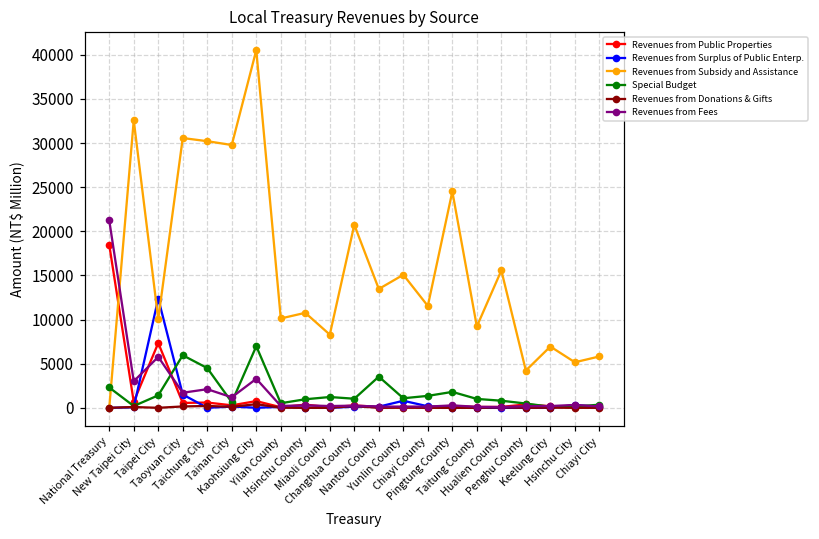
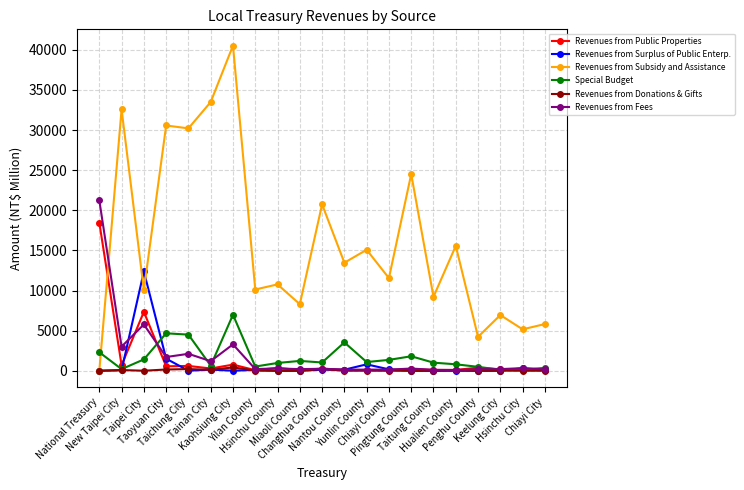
  {
    "Revenues from Public Properties": {
      "National Treasury": 18000,
      "New Taipei City": 1000,
      "Taipei City": 7000,
      "Taoyuan City": 1000,
      "Taichung City": 1000,
      "Kaohsiung City": 1000
    },
    "Revenues from Surplus of Public Enterp.": {
      "Taipei City": 12000,
      "Kaohsiung City": 0
    },
    "Revenues from Subsidy and Assistance": {
      "New Taipei City": 33000,
      "Taipei City": 10000,
      "Taoyuan City": 31000,
      "Taichung City": 30000,
-     "Tainan City": 30000,
+     "Tainan City": 33000,
      "Kaohsiung City": 41000,
      "Yilan County": 10000,
      "Hsinchu County": 11000,
      "Miaoli County": 8000,
      "Changhua County": 21000,
      "Nantou County": 13000,
      "Yunlin County": 15000,
      "Chiayi County": 12000,
      "Pingtung County": 25000,
      "Taitung County": 9000,
      "Hualien County": 16000,
      "Penghu County": 4000,
      "Keelung City": 7000,
      "Hsinchu City": 5000,
      "Chiayi City": 6000
    },
    "Special Budget": {
      "National Treasury": 2000,
      "Taipei City": 1000,
-     "Taoyuan City": 6000,
+     "Taoyuan City": 5000,
      "Taichung City": 5000,
      "Tainan City": 1000,
      "Kaohsiung City": 7000,
      "Hsinchu County": 1000,
      "Miaoli County": 1000,
      "Changhua County": 1000,
      "Nantou County": 4000,
      "Chiayi County": 1000,
      "Pingtung County": 2000,
      "Taitung County": 1000,
      "Hualien County": 1000
    },
    "Revenues from Donations & Gifts": {
      "Taipei City": 0,
      "Taoyuan City": 0,
      "Kaohsiung City": 0
    },
    "Revenues from Fees": {
      "National Treasury": 21000,
      "New Taipei City": 3000,
      "Taipei City": 6000,
      "Taichung City": 2000,
      "Tainan City": 1000,
      "Kaohsiung City": 3000
    }
  }
